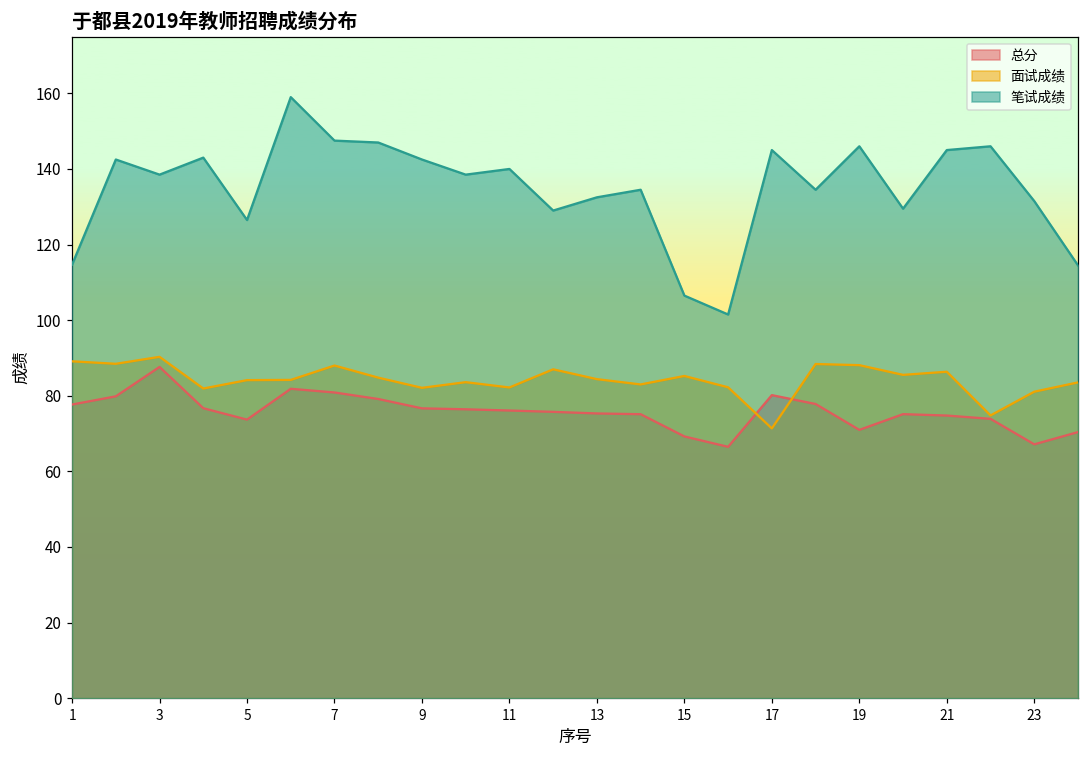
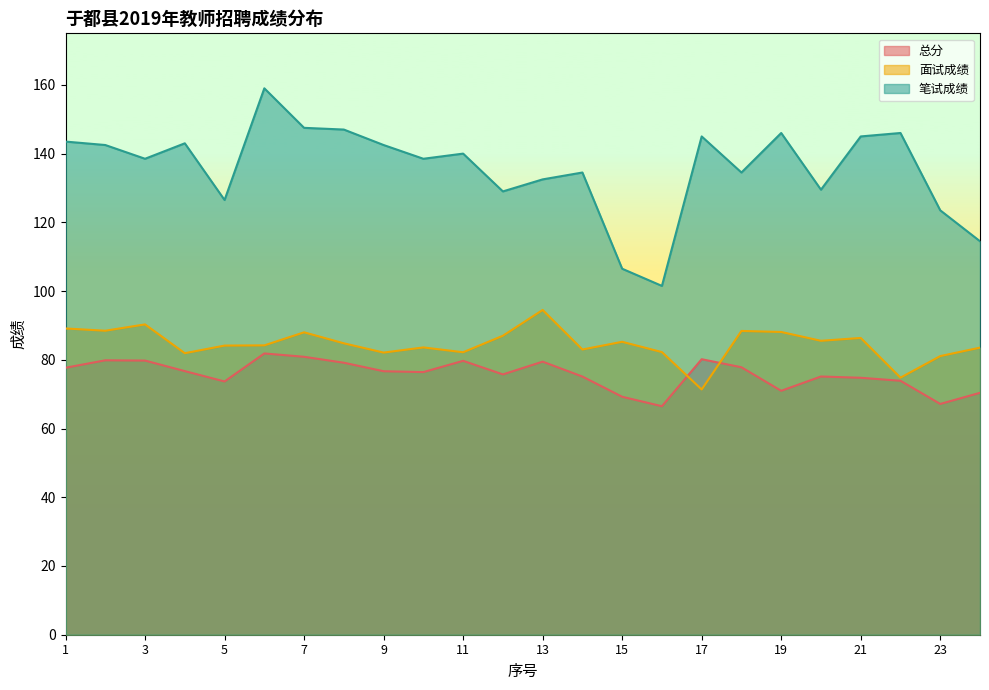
  {
    "总分": {
      "1": 78,
-     "3": 88,
+     "3": 80,
      "5": 74,
      "7": 81,
      "9": 77,
-     "11": 76,
-     "13": 75,
+     "11": 80,
+     "13": 79,
      "15": 69,
      "17": 80,
      "19": 71,
      "21": 75,
      "23": 67
    },
    "面试成绩": {
      "1": 89,
      "3": 90,
      "5": 84,
      "7": 88,
      "9": 82,
      "11": 82,
-     "13": 84,
+     "13": 95,
      "15": 85,
      "17": 71,
      "19": 88,
      "21": 86,
      "23": 81
    },
    "笔试成绩": {
-     "1": 115,
+     "1": 144,
      "3": 139,
      "5": 127,
      "7": 148,
      "9": 143,
      "11": 140,
      "13": 133,
      "15": 107,
      "17": 145,
      "19": 146,
      "21": 145,
-     "23": 132
+     "23": 124
    }
  }
